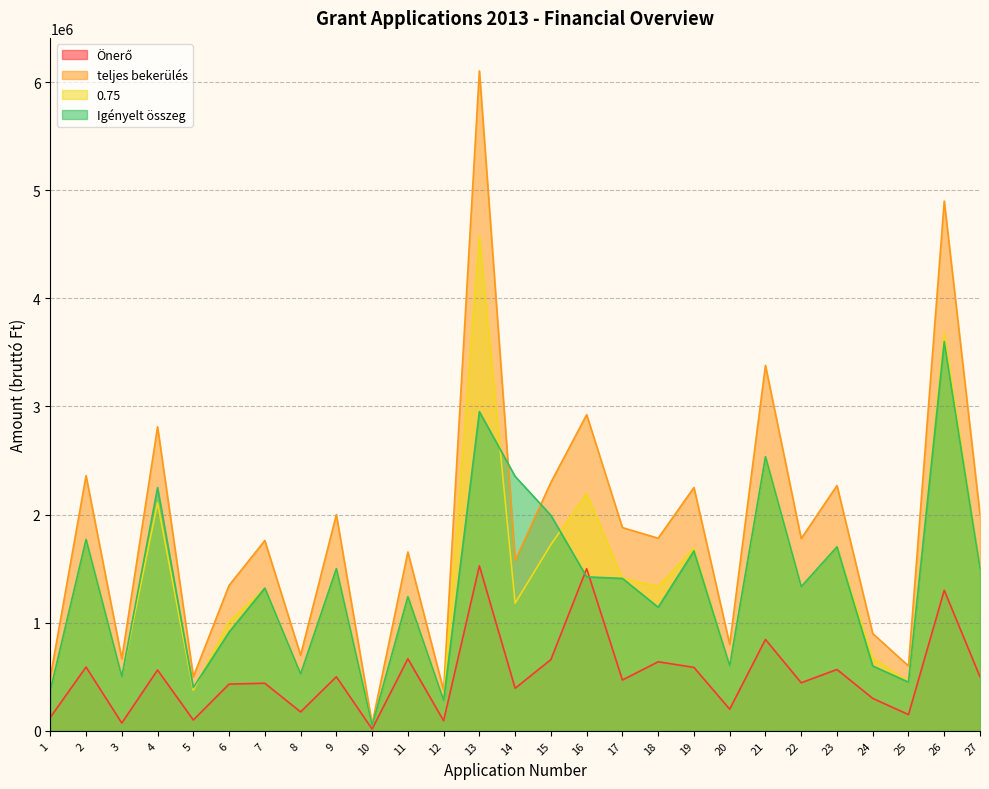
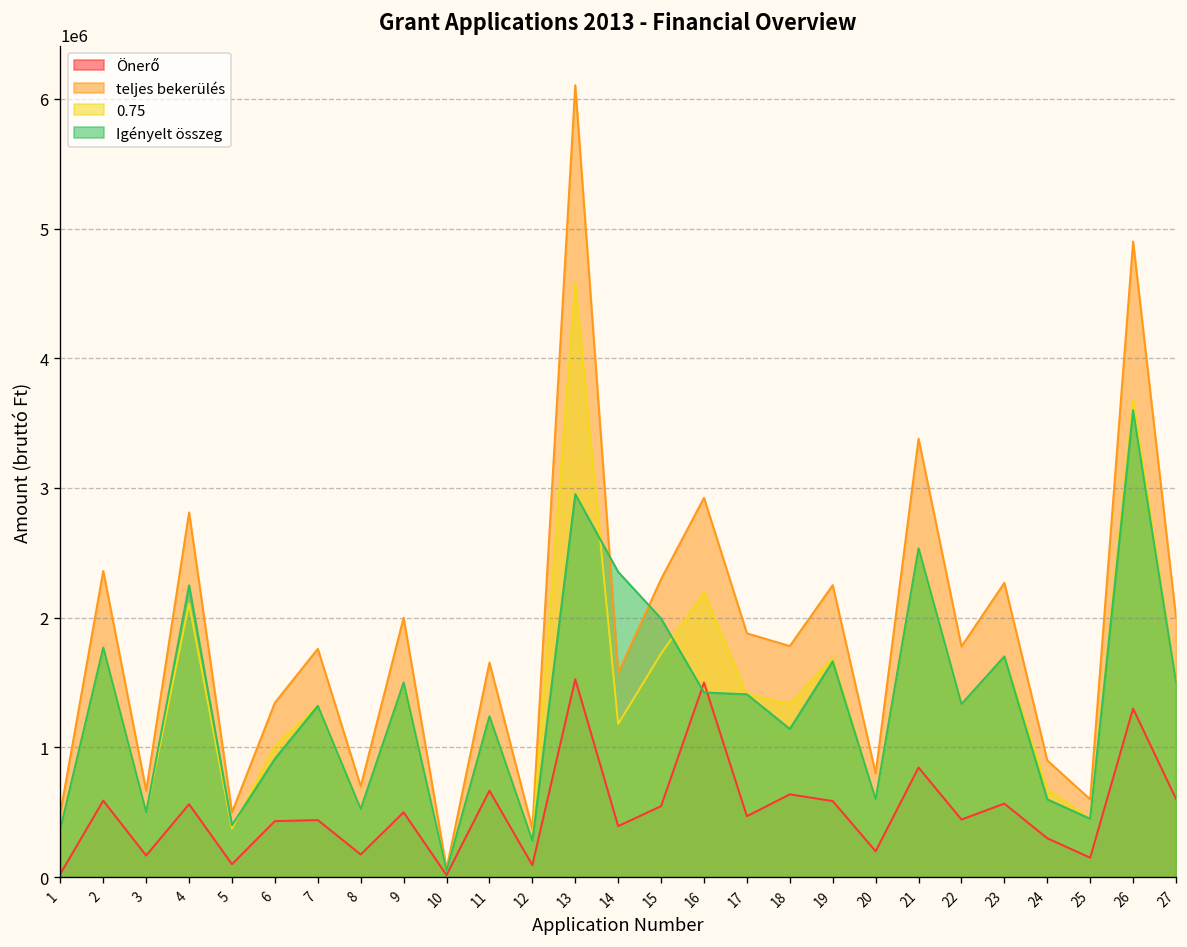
  {
    "Önerő": {
-     "1": 120000,
+     "1": 30000,
      "2": 590000,
-     "3": 70000,
+     "3": 170000,
      "4": 560000,
      "5": 100000,
      "6": 430000,
      "7": 440000,
      "8": 180000,
      "9": 500000,
      "10": 20000,
      "11": 670000,
      "12": 90000,
      "13": 1530000,
      "14": 390000,
-     "15": 660000,
+     "15": 550000,
      "16": 1500000,
      "17": 470000,
      "18": 640000,
      "19": 590000,
      "20": 200000,
      "21": 850000,
      "22": 440000,
      "23": 570000,
      "24": 300000,
      "25": 150000,
      "26": 1300000,
-     "27": 500000
+     "27": 600000
    },
    "Igényelt összeg": {
      "4": 2250000,
      "5": 400000,
      "6": 910000,
      "13": 2950000,
      "14": 2350000,
      "15": 1990000,
      "16": 1420000,
      "18": 1140000,
      "19": 1660000,
      "24": 600000,
      "26": 3600000
    }
  }
